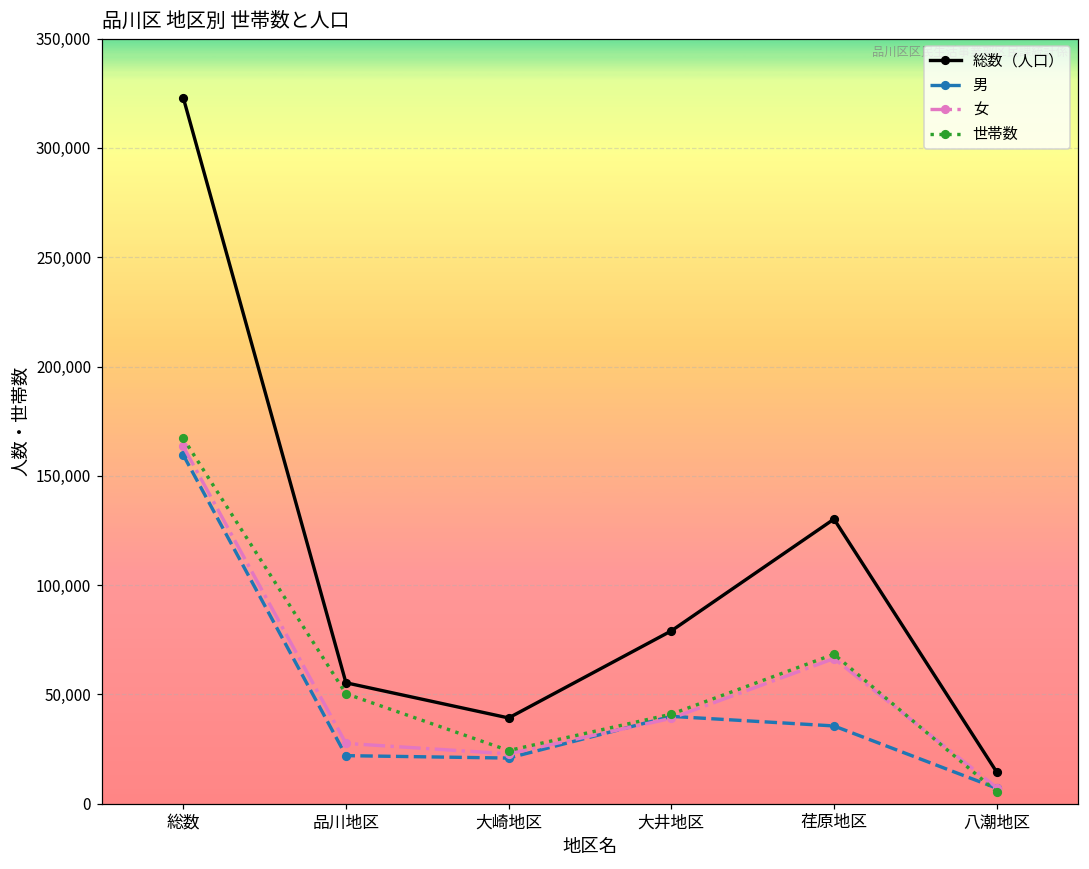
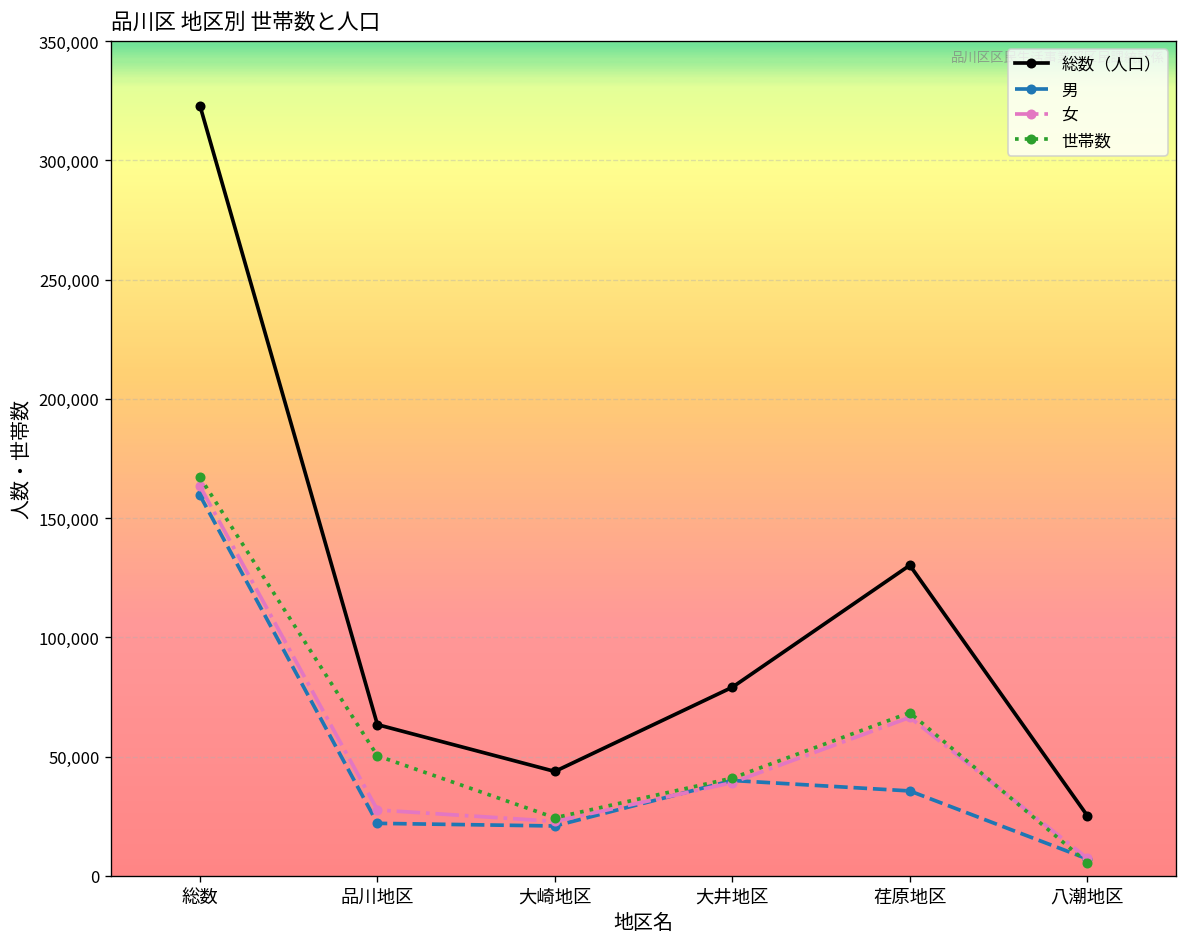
  {
    "総数（人口）": {
      "総数": "323,000",
-     "品川地区": "55,000",
-     "大崎地区": "39,000",
+     "品川地区": "63,000",
+     "大崎地区": "44,000",
      "大井地区": "79,000",
      "荏原地区": "130,000",
-     "八潮地区": "15,000"
+     "八潮地区": "25,000"
    },
    "男": {
      "総数": "160,000",
      "品川地区": "22,000",
      "大崎地区": "21,000",
      "荏原地区": "36,000"
    },
    "女": {
      "総数": "163,000",
      "品川地区": "28,000",
      "大崎地区": "23,000",
      "荏原地区": "66,000"
    },
    "世帯数": {
      "総数": "167,000",
      "品川地区": "50,000",
      "大崎地区": "24,000",
      "荏原地区": "68,000",
      "八潮地区": "6,000"
    }
  }
